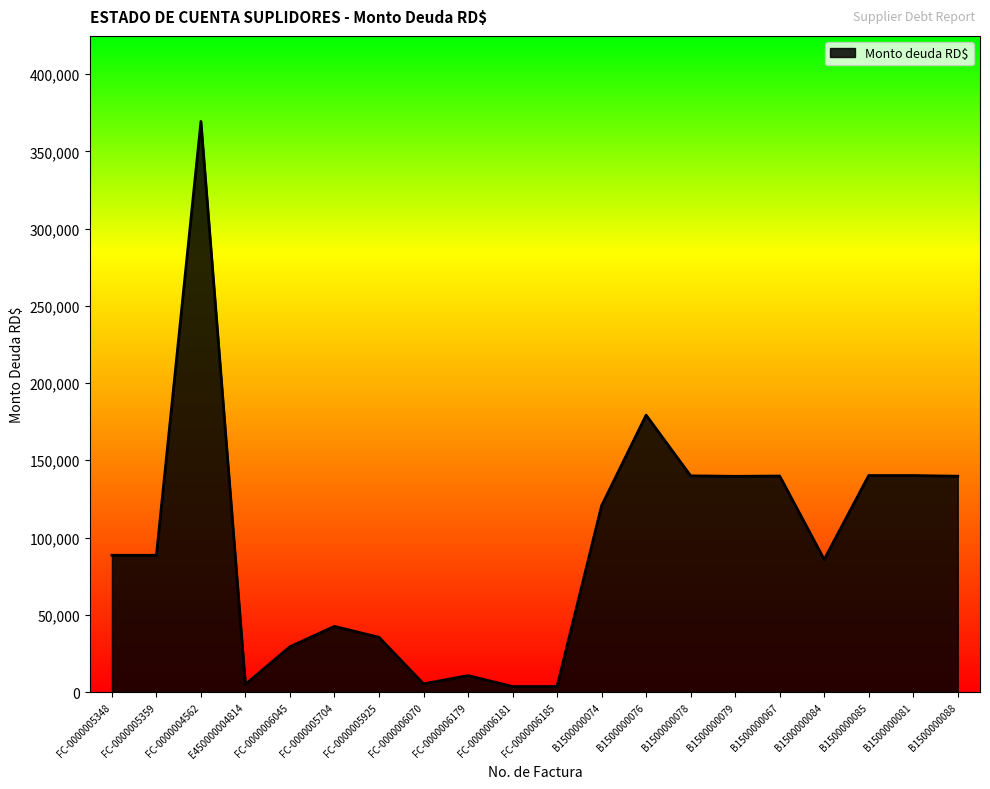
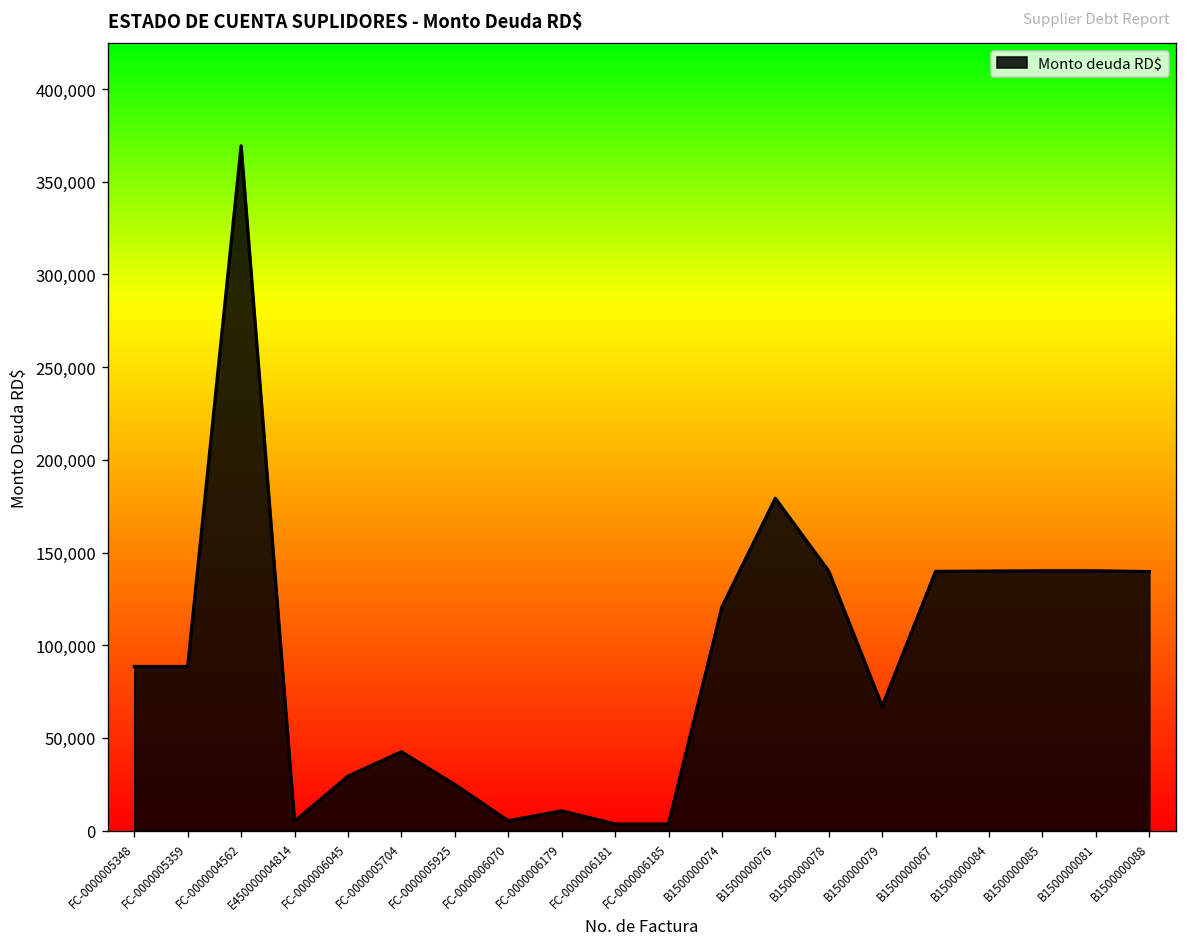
  {
    "FC-0000005348": "89,000",
    "FC-0000005359": "89,000",
    "FC-0000004562": "369,000",
    "E450000004814": "5,000",
    "FC-0000006045": "29,000",
    "FC-0000005704": "42,000",
-   "FC-0000005925": "35,000",
+   "FC-0000005925": "25,000",
    "FC-0000006070": "5,000",
    "FC-0000006179": "11,000",
    "FC-0000006181": "4,000",
    "FC-0000006185": "4,000",
    "B1500000074": "121,000",
    "B1500000076": "179,000",
    "B1500000078": "140,000",
-   "B1500000079": "140,000",
+   "B1500000079": "67,000",
    "B1500000067": "140,000",
-   "B1500000084": "86,000",
+   "B1500000084": "140,000",
    "B1500000085": "140,000",
    "B1500000081": "140,000",
    "B1500000088": "140,000"
  }
